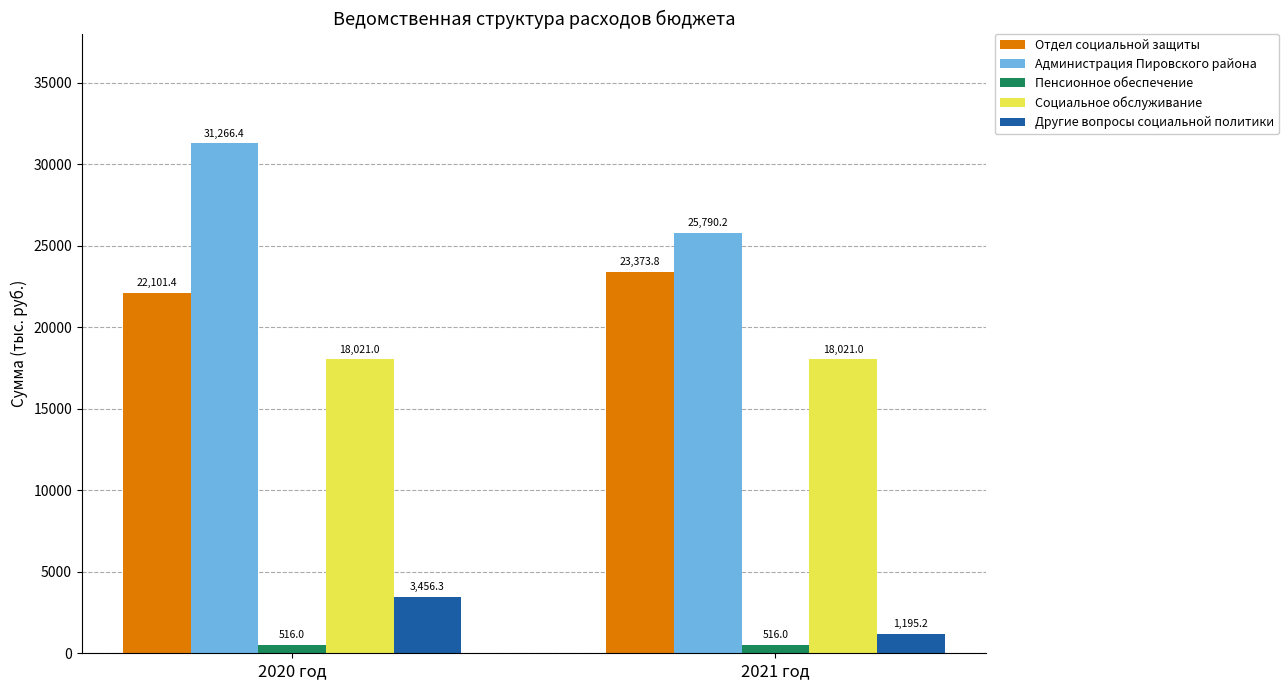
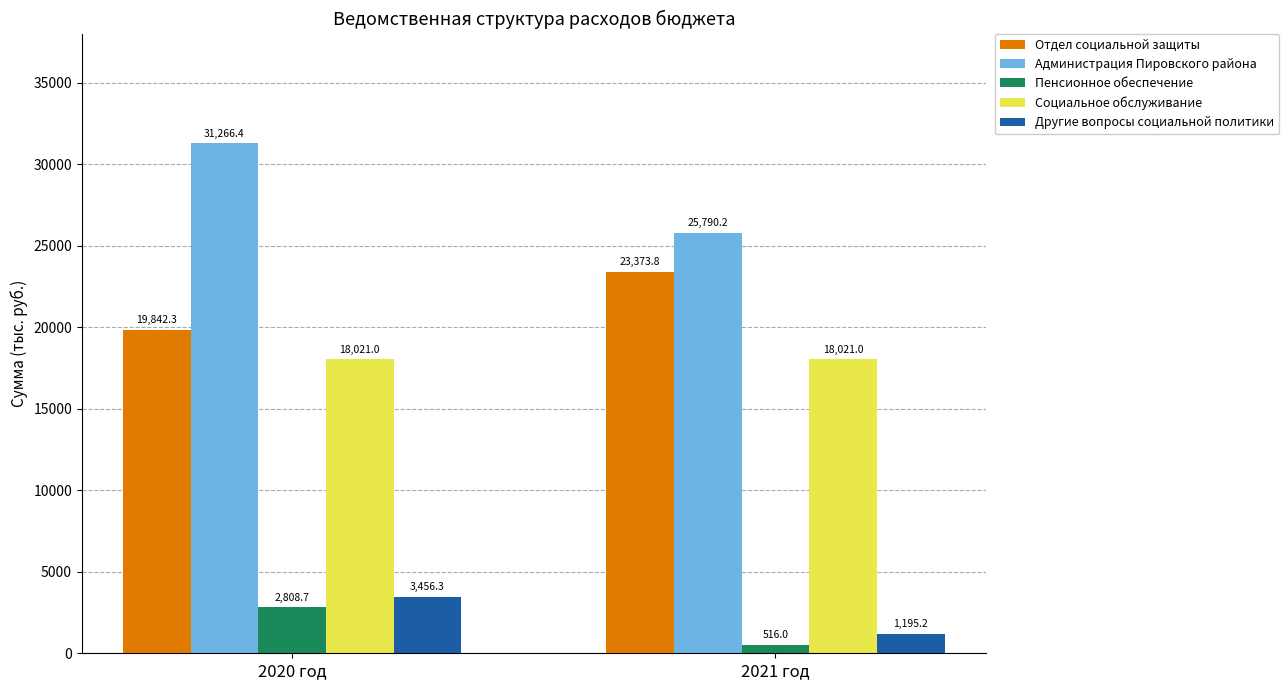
  {
    "Отдел социальной защиты": {
-     "2020 год": "22,101.4",
+     "2020 год": "19,842.3",
      "2021 год": "23,373.8"
    },
    "Администрация Пировского района": {
      "2020 год": "31,266.4",
      "2021 год": "25,790.2"
    },
    "Пенсионное обеспечение": {
-     "2020 год": "516.0",
+     "2020 год": "2,808.7",
      "2021 год": "516.0"
    },
    "Социальное обслуживание": {
      "2020 год": "18,021.0",
      "2021 год": "18,021.0"
    },
    "Другие вопросы социальной политики": {
      "2020 год": "3,456.3",
      "2021 год": "1,195.2"
    }
  }
